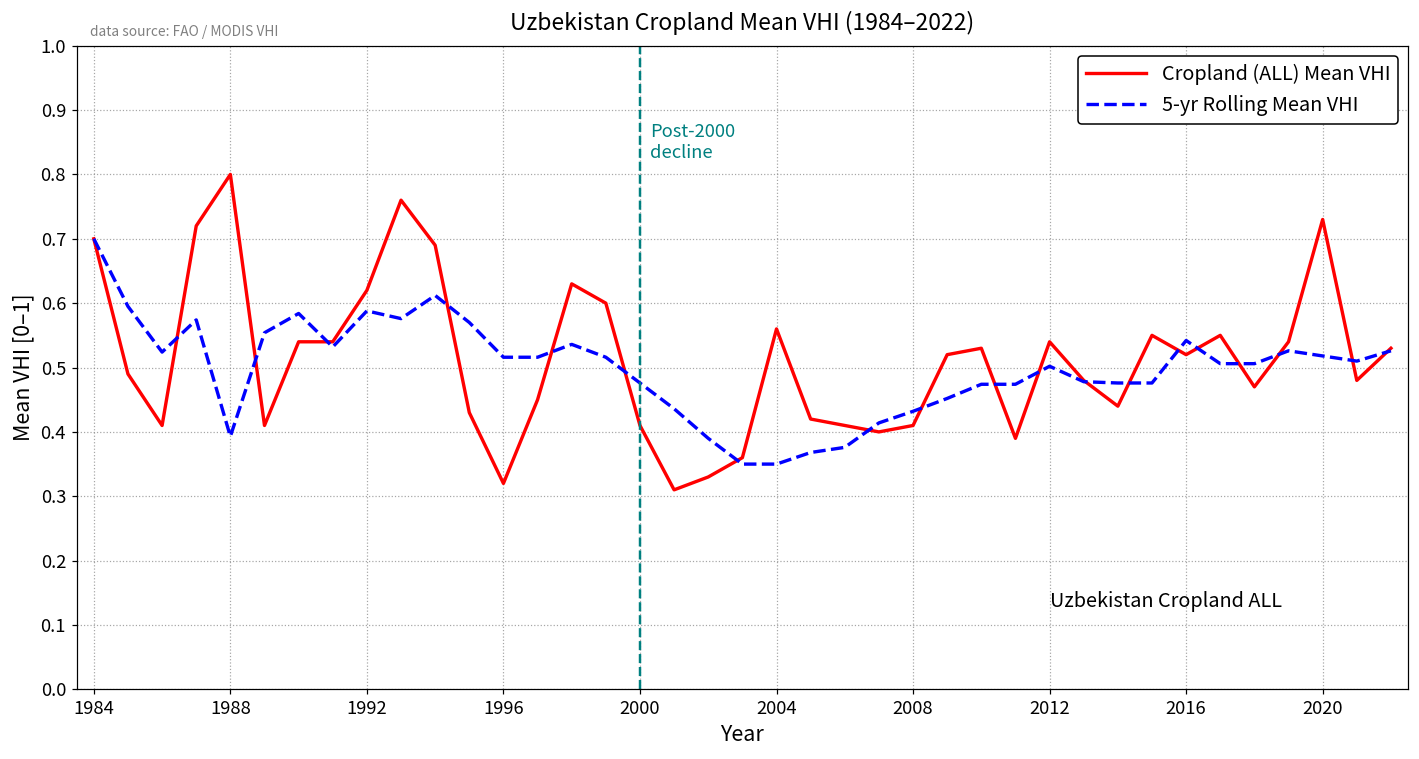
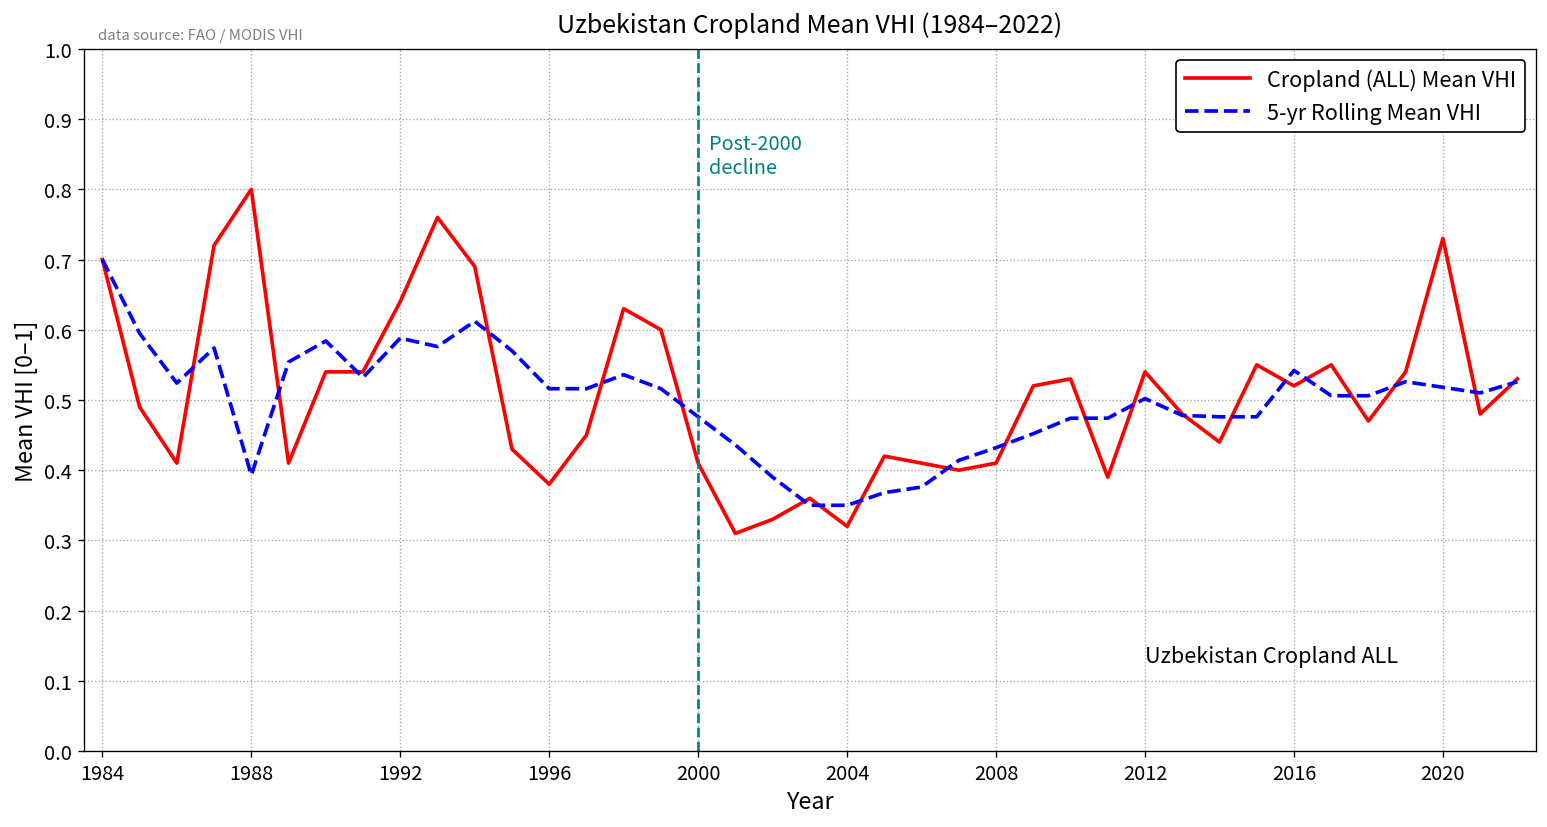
  {
    "Cropland (ALL) Mean VHI": {
      "1988": 0.80,
-     "1992": 0.62,
-     "1996": 0.32,
+     "1992": 0.64,
+     "1996": 0.38,
      "2000": 0.41,
-     "2004": 0.56,
+     "2004": 0.32,
      "2008": 0.41,
      "2012": 0.54,
      "2016": 0.52,
      "2020": 0.73
    },
    "5-yr Rolling Mean VHI": {
      "1988": 0.39,
      "1992": 0.59,
      "1996": 0.52,
      "2000": 0.48,
      "2004": 0.35,
      "2008": 0.43,
      "2012": 0.50,
      "2016": 0.54,
      "2020": 0.52
    }
  }
